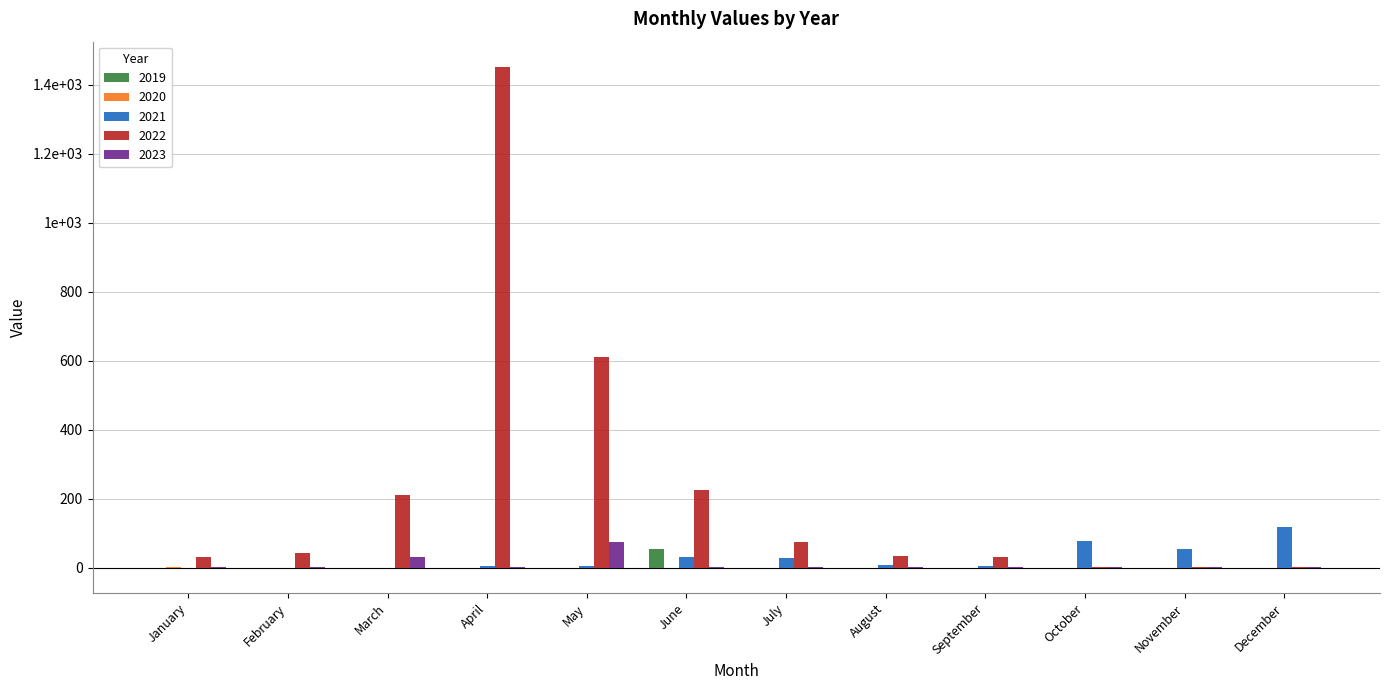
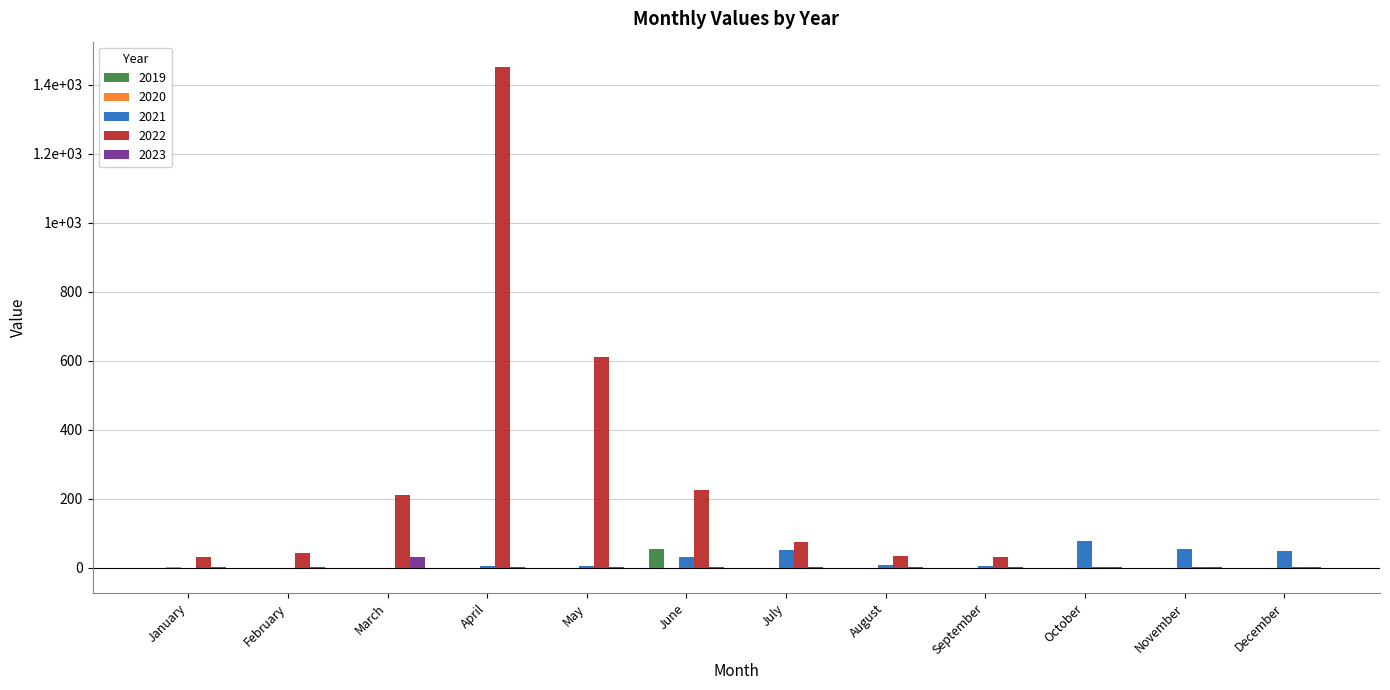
  {
    "2019": {
      "February": 0,
      "June": 50
    },
    "2021": {
      "June": 30,
-     "July": 30,
+     "July": 50,
      "October": 80,
      "November": 60,
-     "December": 120
+     "December": 50
    },
    "2022": {
      "January": 30,
      "February": 40,
      "March": 210,
      "April": 1450,
      "May": 610,
      "June": 220,
      "July": 70,
      "August": 30,
      "September": 30
    },
    "2023": {
      "March": 30,
-     "May": 70
+     "May": 0
    }
  }
